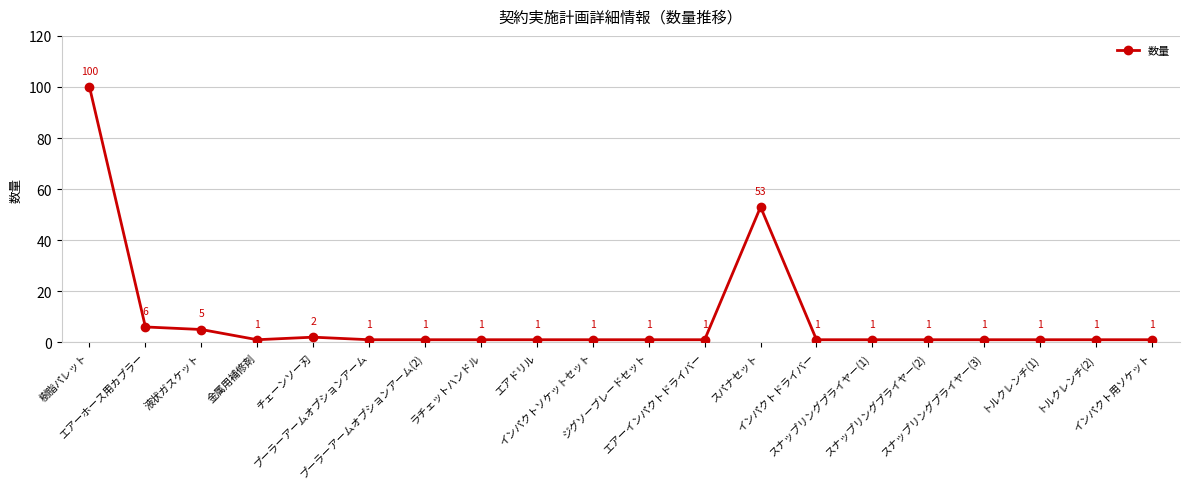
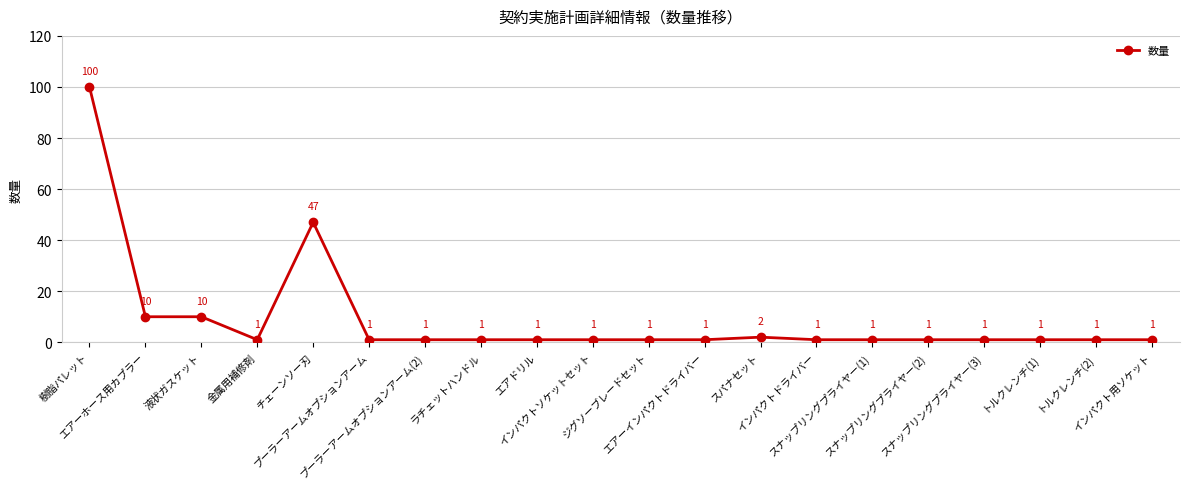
  {
    "樹脂パレット": 100,
-   "エアーホース用カプラー": 6,
-   "液状ガスケット": 5,
+   "エアーホース用カプラー": 10,
+   "液状ガスケット": 10,
    "金属用補修剤": 1,
-   "チェーンソー刃": 2,
+   "チェーンソー刃": 47,
    "プーラーアームオプションアーム": 1,
    "プーラーアームオプションアーム(2)": 1,
    "ラチェットハンドル": 1,
    "エアドリル": 1,
    "インパクトソケットセット": 1,
    "ジグソーブレードセット": 1,
    "エアーインパクトドライバー": 1,
-   "スパナセット": 53,
+   "スパナセット": 2,
    "インパクトドライバー": 1,
    "スナップリングプライヤー(1)": 1,
    "スナップリングプライヤー(2)": 1,
    "スナップリングプライヤー(3)": 1,
    "トルクレンチ(1)": 1,
    "トルクレンチ(2)": 1,
    "インパクト用ソケット": 1
  }
